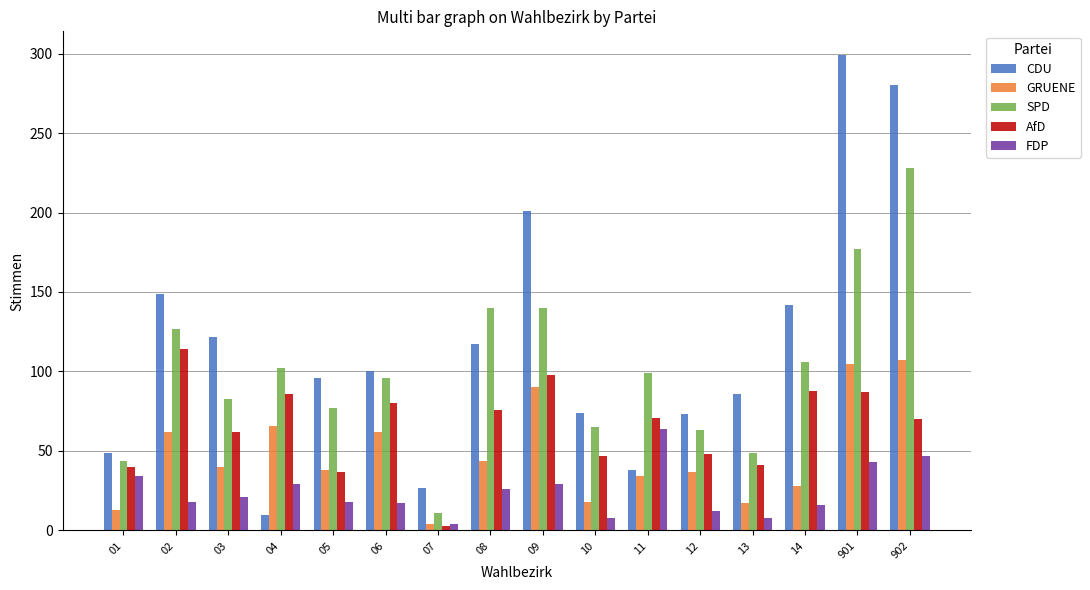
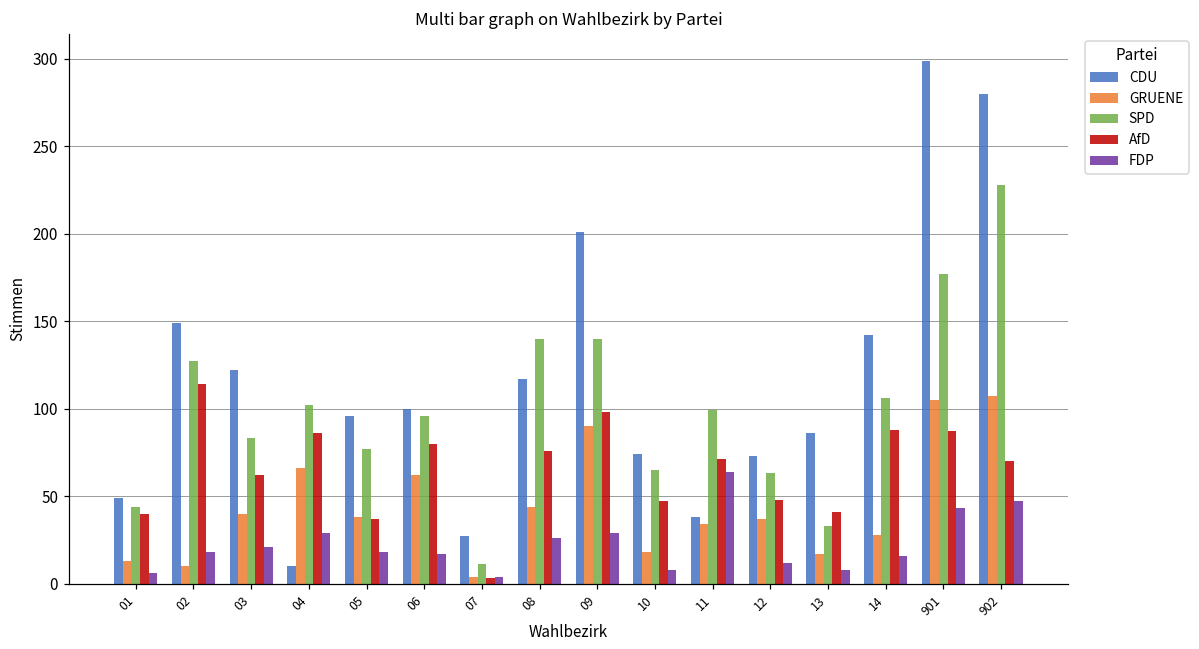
  {
    "CDU": {
      "01": 49,
      "02": 149,
      "03": 122,
      "04": 10,
      "05": 96,
      "06": 100,
      "07": 27,
      "08": 117,
      "09": 201,
      "10": 74,
      "11": 38,
      "12": 73,
      "13": 86,
      "14": 142,
      "901": 299,
      "902": 280
    },
    "GRUENE": {
      "01": 13,
-     "02": 62,
+     "02": 10,
      "03": 40,
      "04": 66,
      "05": 38,
      "06": 62,
      "07": 4,
      "08": 44,
      "09": 90,
      "10": 18,
      "11": 34,
      "12": 37,
      "13": 17,
      "14": 28,
      "901": 105,
      "902": 107
    },
    "SPD": {
      "01": 44,
      "02": 127,
      "03": 83,
      "04": 102,
      "05": 77,
      "06": 96,
      "07": 11,
      "08": 140,
      "09": 140,
      "10": 65,
      "11": 99,
      "12": 63,
-     "13": 49,
+     "13": 33,
      "14": 106,
      "901": 177,
      "902": 228
    },
    "AfD": {
      "01": 40,
      "02": 114,
      "03": 62,
      "04": 86,
      "05": 37,
      "06": 80,
      "07": 3,
      "08": 76,
      "09": 98,
      "10": 47,
      "11": 71,
      "12": 48,
      "13": 41,
      "14": 88,
      "901": 87,
      "902": 70
    },
    "FDP": {
-     "01": 34,
+     "01": 6,
      "02": 18,
      "03": 21,
      "04": 29,
      "05": 18,
      "06": 17,
      "07": 4,
      "08": 26,
      "09": 29,
      "10": 8,
      "11": 64,
      "12": 12,
      "13": 8,
      "14": 16,
      "901": 43,
      "902": 47
    }
  }
